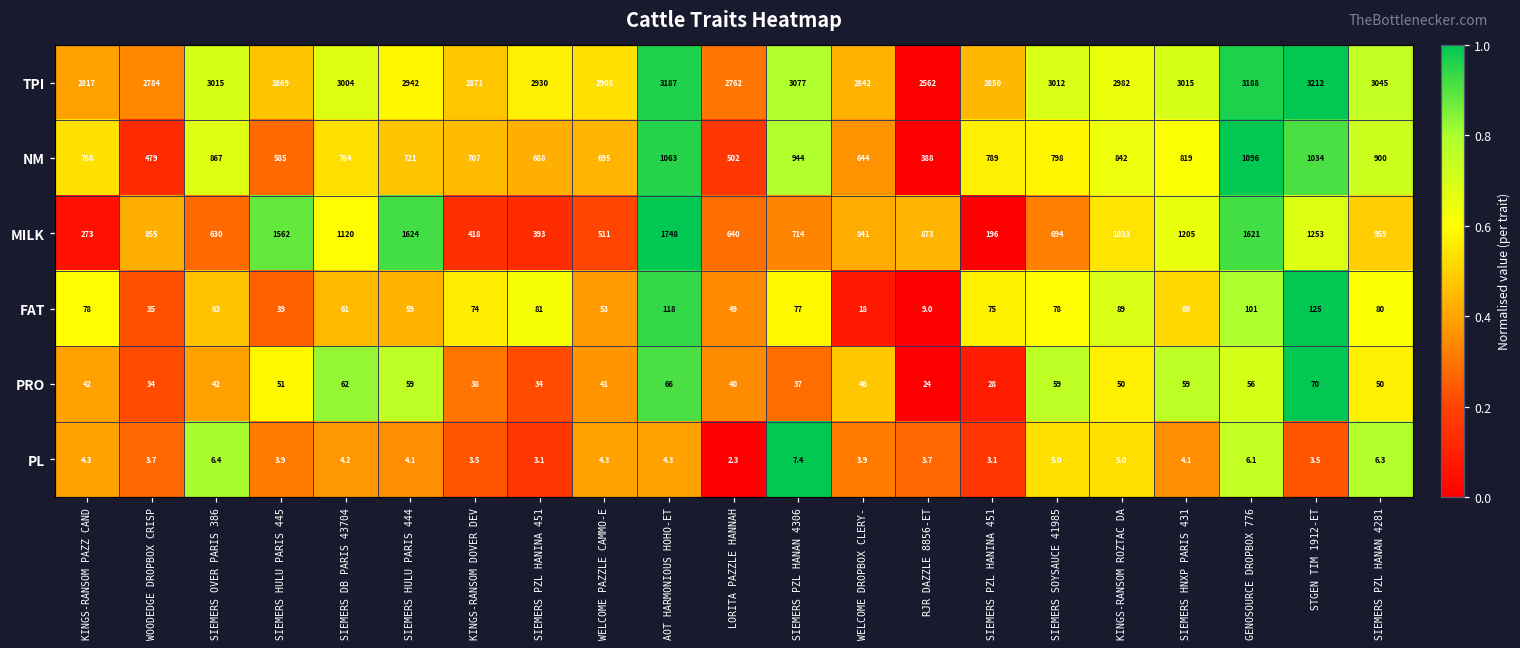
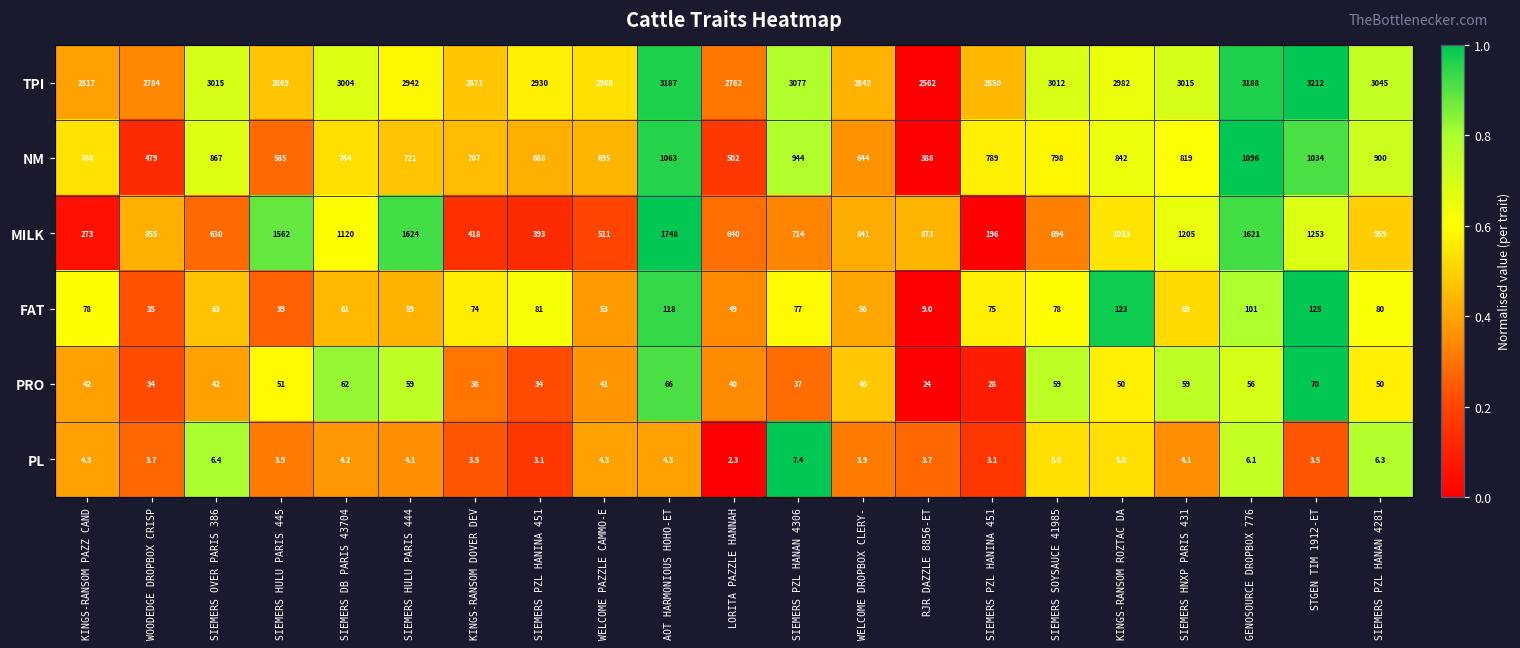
  {
    "TPI": {
      "KINGS-RANSOM PAZZ CAND": 2817,
      "WOODEDGE DROPBOX CRISP": 2784,
      "SIEMERS OVER PARIS 386": 3015,
      "SIEMERS HULU PARIS 445": 2869,
      "SIEMERS DB PARIS 43704": 3004,
      "SIEMERS HULU PARIS 444": 2942,
      "KINGS-RANSOM DOVER DEV": 2871,
      "WELCOME PAZZLE CAMMO-E": 2908,
      "AOT HARMONIOUS HOHO-ET": 3187,
      "LORITA PAZZLE HANNAH": 2762,
      "SIEMERS PZL HANAN 4306": 3077,
      "WELCOME DROPBOX CLERY-": 2842,
      "RJR DAZZLE 8856-ET": 2562,
      "SIEMERS SOYSAUCE 41985": 3012,
      "KINGS-RANSOM ROZTAC DA": 2982,
      "SIEMERS HNXP PARIS 431": 3015,
      "GENOSOURCE DROPBOX 776": 3188,
      "STGEN TIM 1912-ET": 3212,
      "SIEMERS PZL HANAN 4281": 3045
    },
    "NM": {
      "KINGS-RANSOM PAZZ CAND": 768,
      "WOODEDGE DROPBOX CRISP": 479,
      "SIEMERS OVER PARIS 386": 867,
      "SIEMERS HULU PARIS 445": 585,
      "SIEMERS DB PARIS 43704": 764,
      "SIEMERS HULU PARIS 444": 721,
      "KINGS-RANSOM DOVER DEV": 707,
      "WELCOME PAZZLE CAMMO-E": 695,
      "AOT HARMONIOUS HOHO-ET": 1063,
      "LORITA PAZZLE HANNAH": 502,
      "SIEMERS PZL HANAN 4306": 944,
      "WELCOME DROPBOX CLERY-": 644,
      "RJR DAZZLE 8856-ET": 388,
      "SIEMERS SOYSAUCE 41985": 798,
      "KINGS-RANSOM ROZTAC DA": 842,
      "SIEMERS HNXP PARIS 431": 819,
      "GENOSOURCE DROPBOX 776": 1096,
      "STGEN TIM 1912-ET": 1034,
      "SIEMERS PZL HANAN 4281": 900
    },
    "MILK": {
      "KINGS-RANSOM PAZZ CAND": 273,
      "WOODEDGE DROPBOX CRISP": 855,
      "SIEMERS OVER PARIS 386": 630,
      "SIEMERS HULU PARIS 445": 1562,
      "SIEMERS DB PARIS 43704": 1120,
      "SIEMERS HULU PARIS 444": 1624,
      "KINGS-RANSOM DOVER DEV": 418,
      "WELCOME PAZZLE CAMMO-E": 511,
      "AOT HARMONIOUS HOHO-ET": 1748,
      "LORITA PAZZLE HANNAH": 640,
      "SIEMERS PZL HANAN 4306": 714,
      "WELCOME DROPBOX CLERY-": 841,
      "RJR DAZZLE 8856-ET": 873,
      "SIEMERS SOYSAUCE 41985": 694,
      "KINGS-RANSOM ROZTAC DA": 1033,
      "SIEMERS HNXP PARIS 431": 1205,
      "GENOSOURCE DROPBOX 776": 1621,
      "STGEN TIM 1912-ET": 1253,
      "SIEMERS PZL HANAN 4281": 959
    },
    "FAT": {
      "KINGS-RANSOM PAZZ CAND": 78,
      "WOODEDGE DROPBOX CRISP": 35,
      "SIEMERS OVER PARIS 386": 63,
      "SIEMERS HULU PARIS 445": 39,
      "SIEMERS DB PARIS 43704": 61,
      "SIEMERS HULU PARIS 444": 59,
      "KINGS-RANSOM DOVER DEV": 74,
      "WELCOME PAZZLE CAMMO-E": 53,
      "AOT HARMONIOUS HOHO-ET": 118,
      "LORITA PAZZLE HANNAH": 49,
      "SIEMERS PZL HANAN 4306": 77,
-     "WELCOME DROPBOX CLERY-": 18,
+     "WELCOME DROPBOX CLERY-": 56,
      "RJR DAZZLE 8856-ET": 9.0,
      "SIEMERS SOYSAUCE 41985": 78,
-     "KINGS-RANSOM ROZTAC DA": 89,
+     "KINGS-RANSOM ROZTAC DA": 123,
      "SIEMERS HNXP PARIS 431": 69,
      "GENOSOURCE DROPBOX 776": 101,
      "STGEN TIM 1912-ET": 125,
      "SIEMERS PZL HANAN 4281": 80
    },
    "PRO": {
      "KINGS-RANSOM PAZZ CAND": 42,
      "WOODEDGE DROPBOX CRISP": 34,
      "SIEMERS OVER PARIS 386": 42,
      "SIEMERS HULU PARIS 445": 51,
      "SIEMERS DB PARIS 43704": 62,
      "SIEMERS HULU PARIS 444": 59,
      "KINGS-RANSOM DOVER DEV": 38,
      "WELCOME PAZZLE CAMMO-E": 41,
      "AOT HARMONIOUS HOHO-ET": 66,
      "LORITA PAZZLE HANNAH": 40,
      "SIEMERS PZL HANAN 4306": 37,
      "WELCOME DROPBOX CLERY-": 46,
      "RJR DAZZLE 8856-ET": 24,
      "SIEMERS SOYSAUCE 41985": 59,
      "KINGS-RANSOM ROZTAC DA": 50,
      "SIEMERS HNXP PARIS 431": 59,
      "GENOSOURCE DROPBOX 776": 56,
      "STGEN TIM 1912-ET": 70,
      "SIEMERS PZL HANAN 4281": 50
    },
    "PL": {
      "KINGS-RANSOM PAZZ CAND": 4.3,
      "WOODEDGE DROPBOX CRISP": 3.7,
      "SIEMERS OVER PARIS 386": 6.4,
      "SIEMERS HULU PARIS 445": 3.9,
      "SIEMERS DB PARIS 43704": 4.2,
      "SIEMERS HULU PARIS 444": 4.1,
      "KINGS-RANSOM DOVER DEV": 3.5,
      "WELCOME PAZZLE CAMMO-E": 4.3,
      "AOT HARMONIOUS HOHO-ET": 4.3,
      "LORITA PAZZLE HANNAH": 2.3,
      "SIEMERS PZL HANAN 4306": 7.4,
      "WELCOME DROPBOX CLERY-": 3.9,
      "RJR DAZZLE 8856-ET": 3.7,
      "SIEMERS SOYSAUCE 41985": 5.0,
      "KINGS-RANSOM ROZTAC DA": 5.0,
      "SIEMERS HNXP PARIS 431": 4.1,
      "GENOSOURCE DROPBOX 776": 6.1,
      "STGEN TIM 1912-ET": 3.5,
      "SIEMERS PZL HANAN 4281": 6.3
    }
  }
